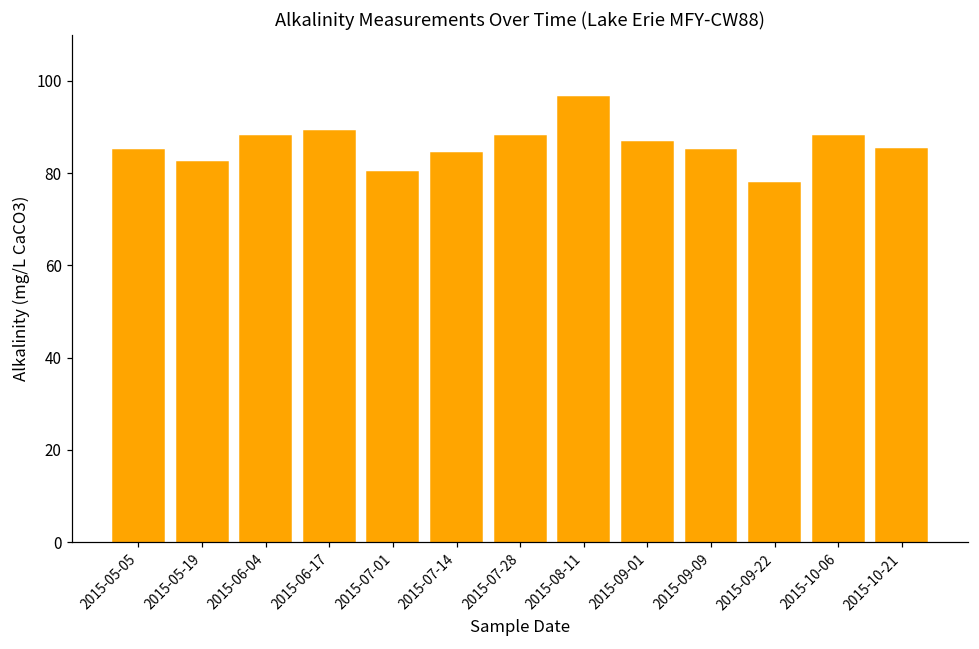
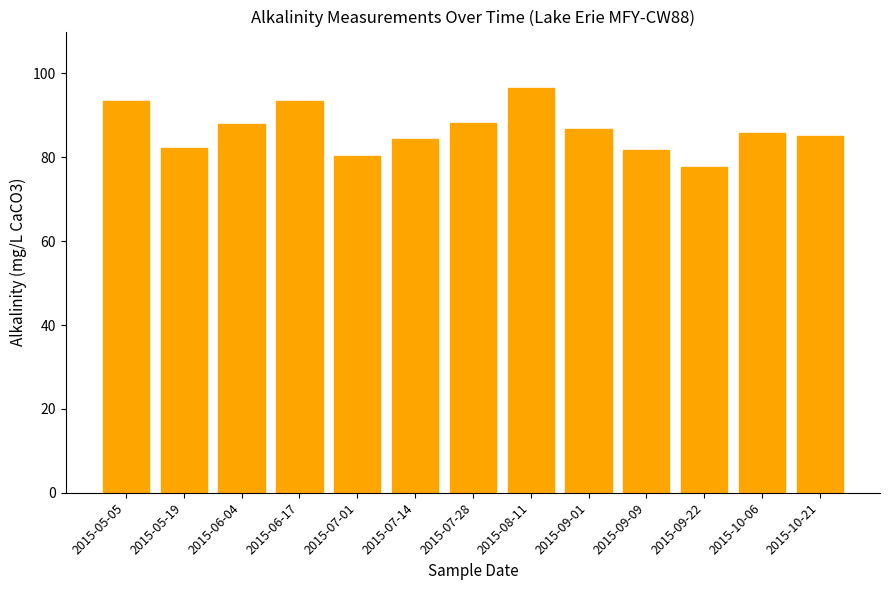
  {
-   "2015-05-05": 85,
+   "2015-05-05": 94,
    "2015-05-19": 82,
    "2015-06-04": 88,
-   "2015-06-17": 89,
+   "2015-06-17": 94,
    "2015-07-01": 80,
    "2015-07-14": 84,
    "2015-07-28": 88,
    "2015-08-11": 97,
    "2015-09-01": 87,
-   "2015-09-09": 85,
+   "2015-09-09": 82,
    "2015-09-22": 78,
-   "2015-10-06": 88,
+   "2015-10-06": 86,
    "2015-10-21": 85
  }
